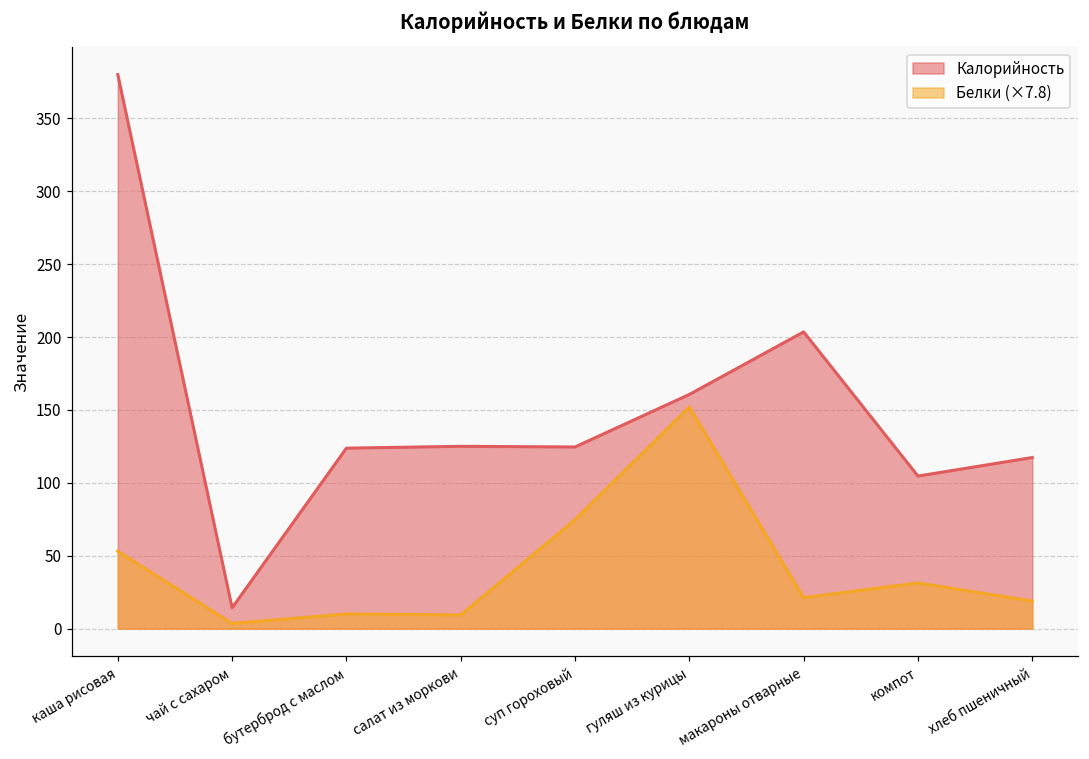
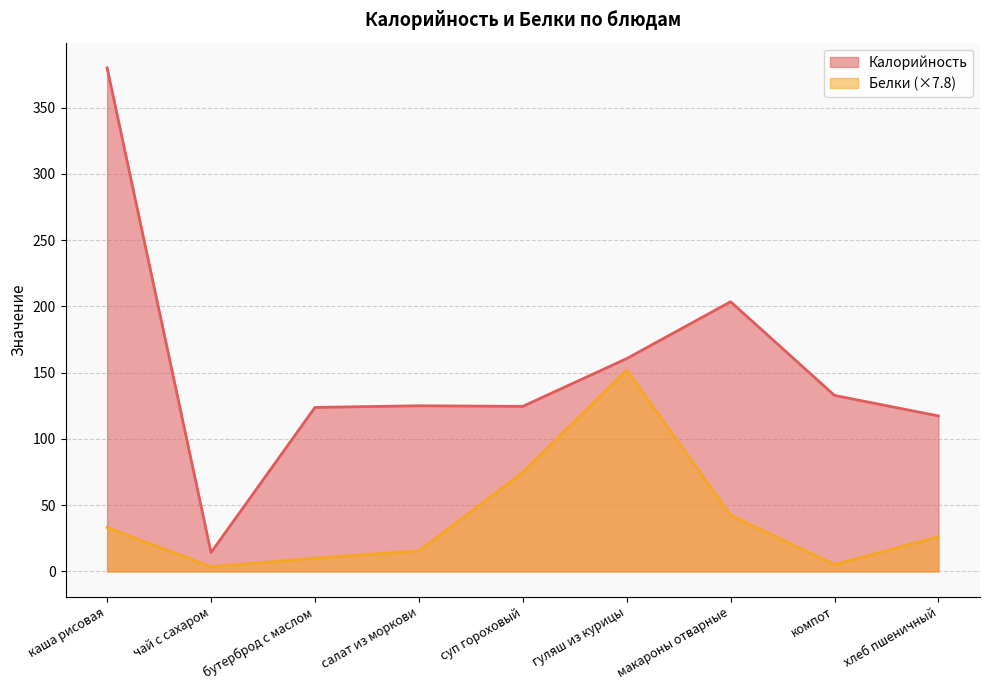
  {
    "Калорийность": {
      "каша рисовая": 380,
      "чай с сахаром": 14,
      "бутерброд с маслом": 124,
      "салат из моркови": 125,
      "суп гороховый": 125,
      "гуляш из курицы": 161,
      "макароны отварные": 204,
-     "компот": 105,
+     "компот": 133,
      "хлеб пшеничный": 117
    },
    "Белки (×7.8)": {
-     "каша рисовая": 53,
+     "каша рисовая": 33,
      "чай с сахаром": 3,
      "бутерброд с маслом": 10,
-     "салат из моркови": 9,
+     "салат из моркови": 16,
      "суп гороховый": 75,
      "гуляш из курицы": 152,
-     "макароны отварные": 21,
-     "компот": 31,
-     "хлеб пшеничный": 19
+     "макароны отварные": 42,
+     "компот": 5,
+     "хлеб пшеничный": 26
    }
  }
